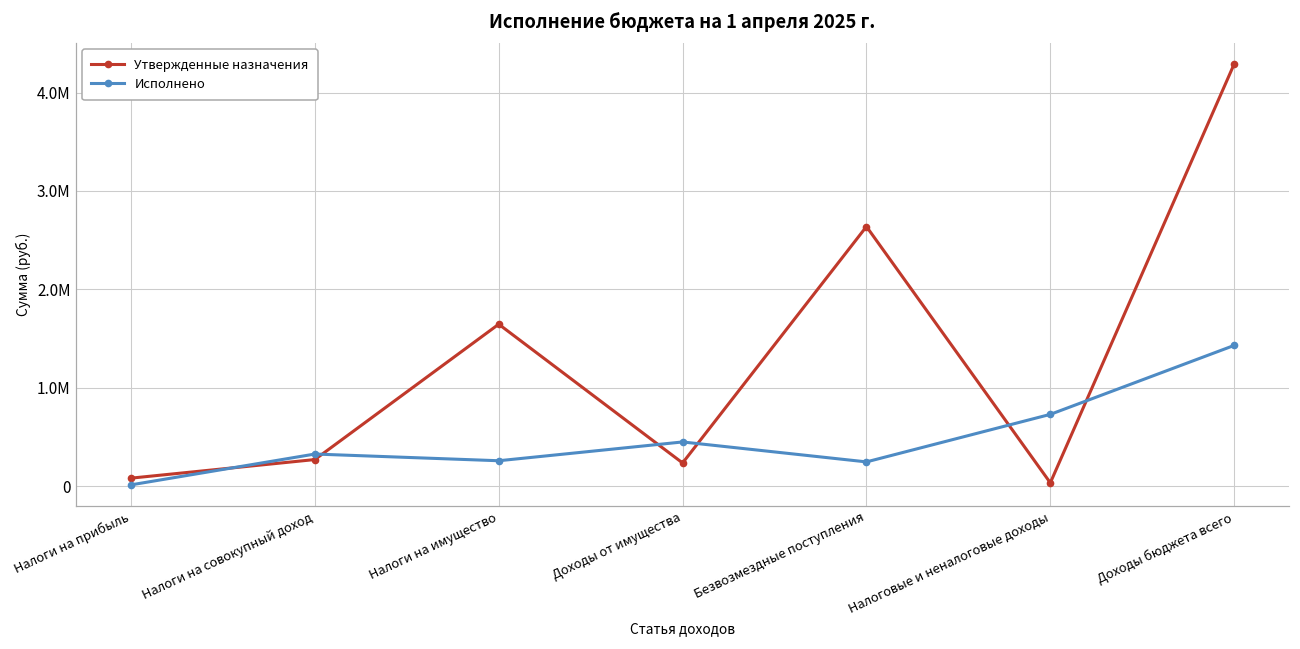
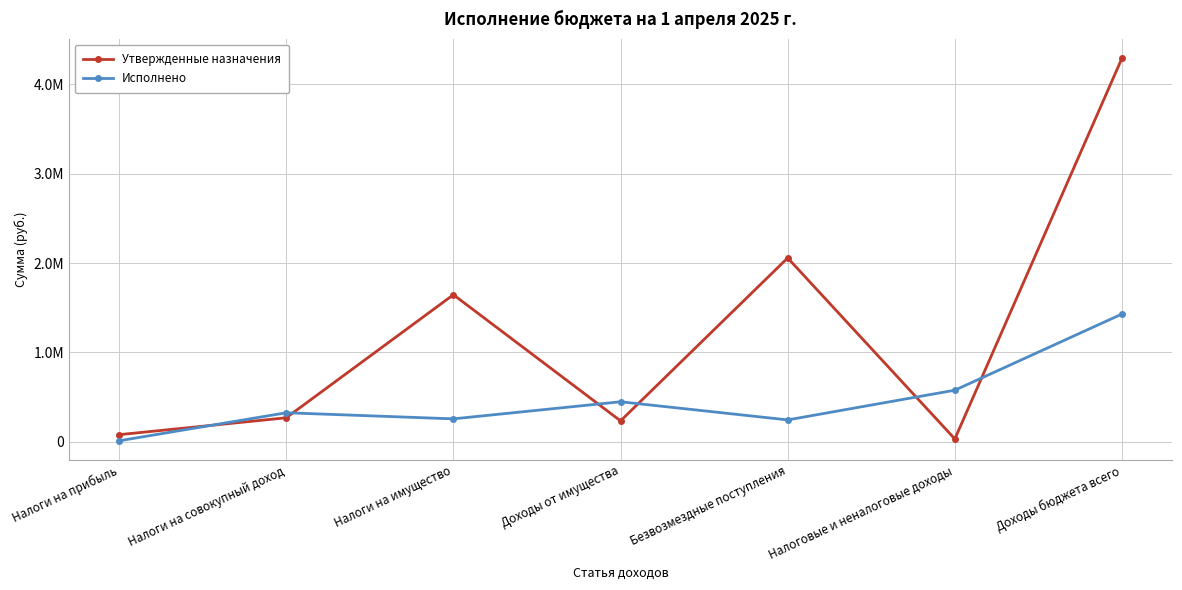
  {
    "Утвержденные назначения": {
      "Налоги на прибыль": 100000,
      "Налоги на совокупный доход": 300000,
      "Налоги на имущество": 1600000,
      "Доходы от имущества": 200000,
-     "Безвозмездные поступления": 2600000,
+     "Безвозмездные поступления": 2100000,
      "Налоговые и неналоговые доходы": 0,
      "Доходы бюджета всего": 4300000
    },
    "Исполнено": {
      "Налоги на прибыль": 0,
      "Налоги на совокупный доход": 300000,
      "Налоги на имущество": 300000,
      "Доходы от имущества": 400000,
      "Безвозмездные поступления": 200000,
-     "Налоговые и неналоговые доходы": 700000,
+     "Налоговые и неналоговые доходы": 600000,
      "Доходы бюджета всего": 1400000
    }
  }
